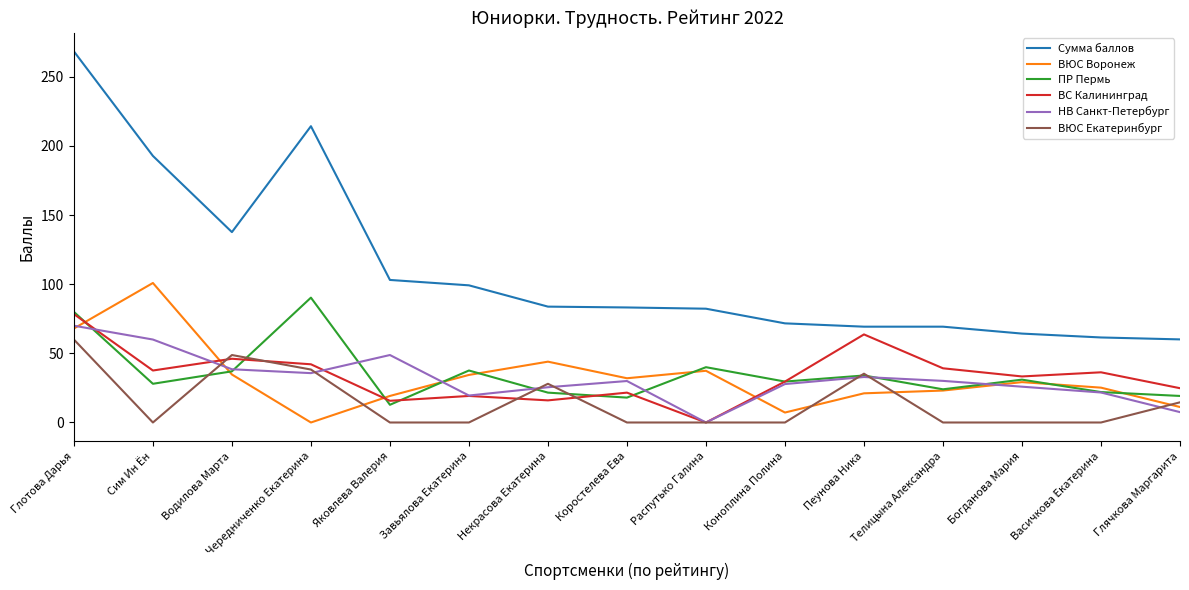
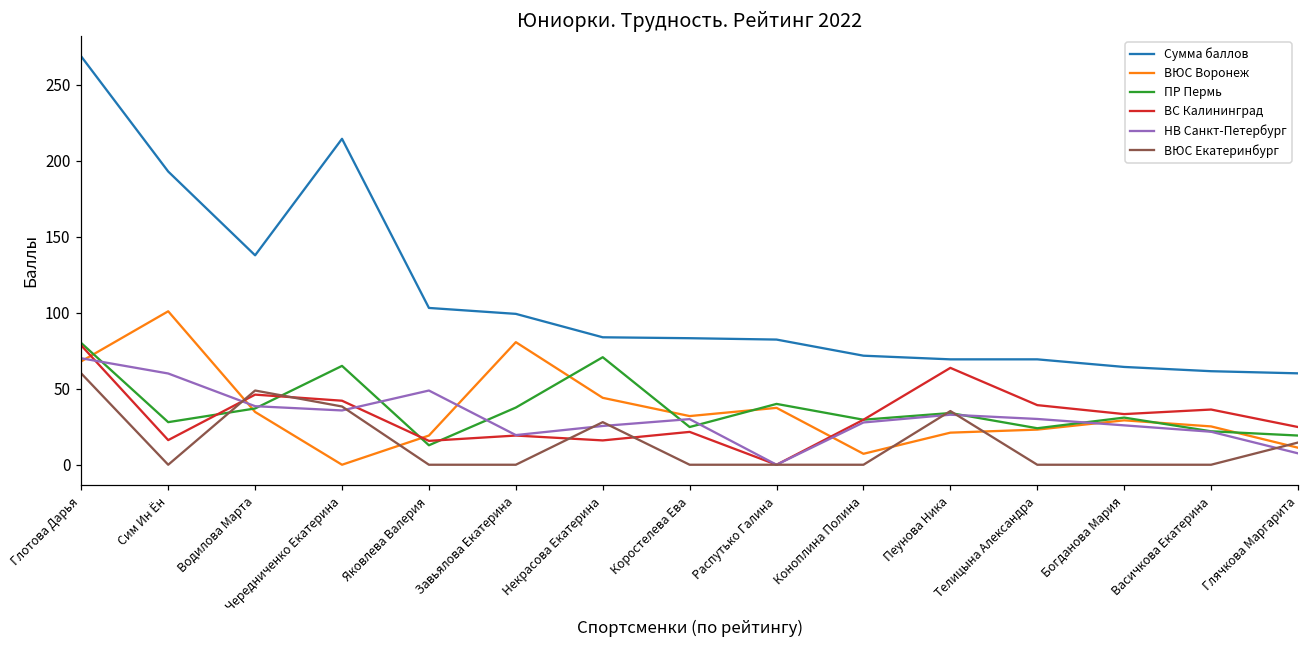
  {
    "Сумма баллов": {
      "Глотова Дарья": 268,
      "Сим Ин Ён": 193,
      "Водилова Марта": 138,
      "Чередниченко Екатерина": 214,
      "Яковлева Валерия": 103,
      "Завьялова Екатерина": 99,
      "Некрасова Екатерина": 84,
      "Коростелева Ева": 83,
      "Распутько Галина": 82,
      "Коноплина Полина": 72,
      "Пеунова Ника": 69,
      "Телицына Александра": 69,
      "Богданова Мария": 64,
      "Васичкова Екатерина": 62,
      "Глячкова Маргарита": 60
    },
    "ВЮС Воронеж": {
      "Глотова Дарья": 68,
      "Сим Ин Ён": 101,
      "Водилова Марта": 35,
      "Чередниченко Екатерина": 0,
      "Яковлева Валерия": 19,
-     "Завьялова Екатерина": 34,
+     "Завьялова Екатерина": 81,
      "Некрасова Екатерина": 44,
      "Коростелева Ева": 32,
      "Распутько Галина": 37,
      "Коноплина Полина": 7,
      "Пеунова Ника": 21,
      "Васичкова Екатерина": 25,
      "Глячкова Маргарита": 11
    },
    "ПР Пермь": {
      "Сим Ин Ён": 28,
-     "Чередниченко Екатерина": 90,
+     "Чередниченко Екатерина": 65,
      "Яковлева Валерия": 13,
      "Завьялова Екатерина": 38,
-     "Некрасова Екатерина": 22,
-     "Коростелева Ева": 18,
+     "Некрасова Екатерина": 71,
+     "Коростелева Ева": 25,
      "Распутько Галина": 40,
      "Глячкова Маргарита": 19
    },
    "ВС Калининград": {
-     "Сим Ин Ён": 38,
+     "Сим Ин Ён": 16,
      "Водилова Марта": 46,
      "Чередниченко Екатерина": 42,
      "Яковлева Валерия": 16,
      "Некрасова Екатерина": 16,
      "Коростелева Ева": 22,
      "Пеунова Ника": 64,
      "Телицына Александра": 39,
      "Богданова Мария": 33,
      "Васичкова Екатерина": 36,
      "Глячкова Маргарита": 25
    },
    "НВ Санкт-Петербург": {
      "Глотова Дарья": 70,
      "Сим Ин Ён": 60,
      "Чередниченко Екатерина": 36,
      "Яковлева Валерия": 49,
      "Некрасова Екатерина": 26,
      "Коростелева Ева": 30,
      "Телицына Александра": 30,
      "Богданова Мария": 26,
      "Глячкова Маргарита": 8
    },
    "ВЮС Екатеринбург": {
      "Глотова Дарья": 60,
      "Сим Ин Ён": 0,
      "Водилова Марта": 49,
      "Чередниченко Екатерина": 38,
      "Яковлева Валерия": 0,
      "Завьялова Екатерина": 0,
      "Некрасова Екатерина": 28,
      "Коростелева Ева": 0,
      "Коноплина Полина": 0,
      "Телицына Александра": 0,
      "Богданова Мария": 0,
      "Васичкова Екатерина": 0,
      "Глячкова Маргарита": 15
    }
  }
